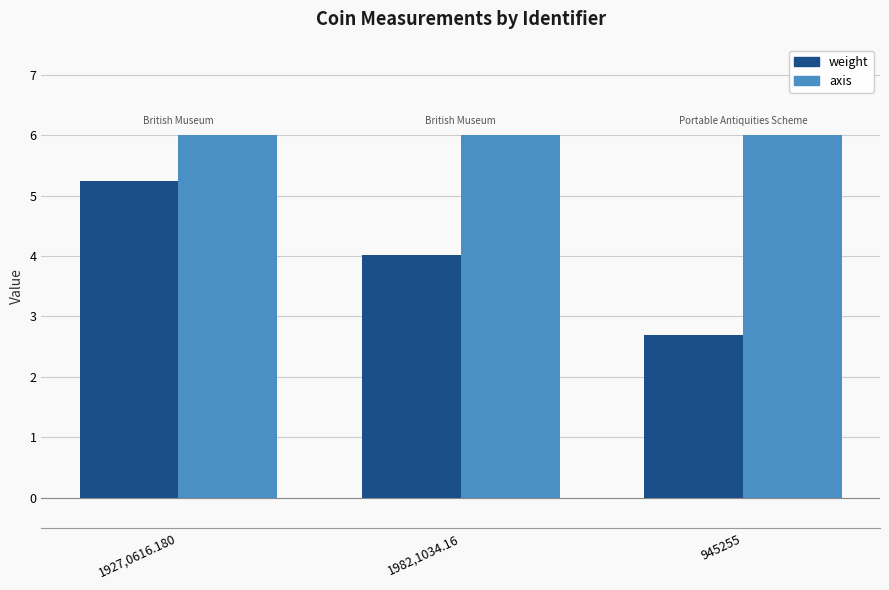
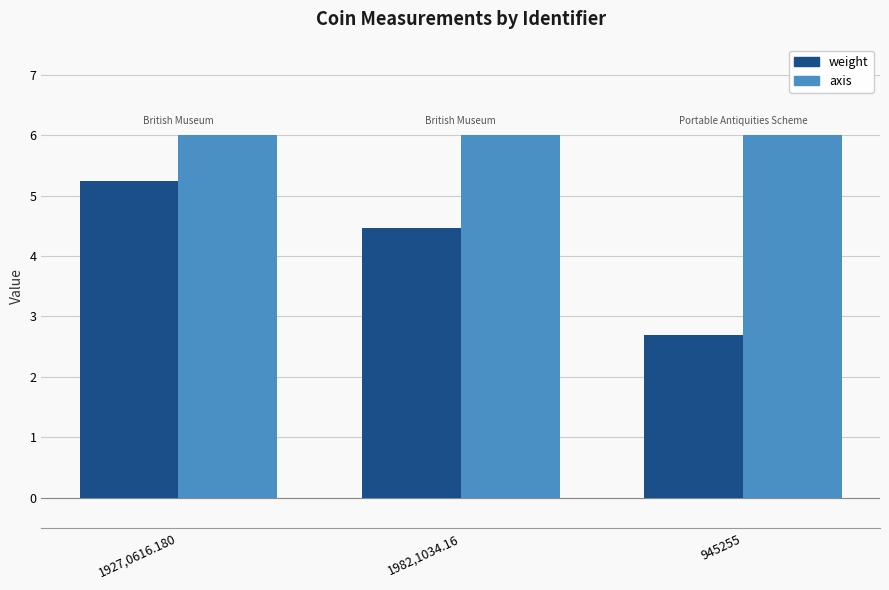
  {
    "weight": {
      "1927,0616.180": 5.2,
-     "1982,1034.16": 4.0,
+     "1982,1034.16": 4.5,
      "945255": 2.7
    },
    "axis": {
      "1927,0616.180": 6.0,
      "1982,1034.16": 6.0,
      "945255": 6.0
    }
  }
